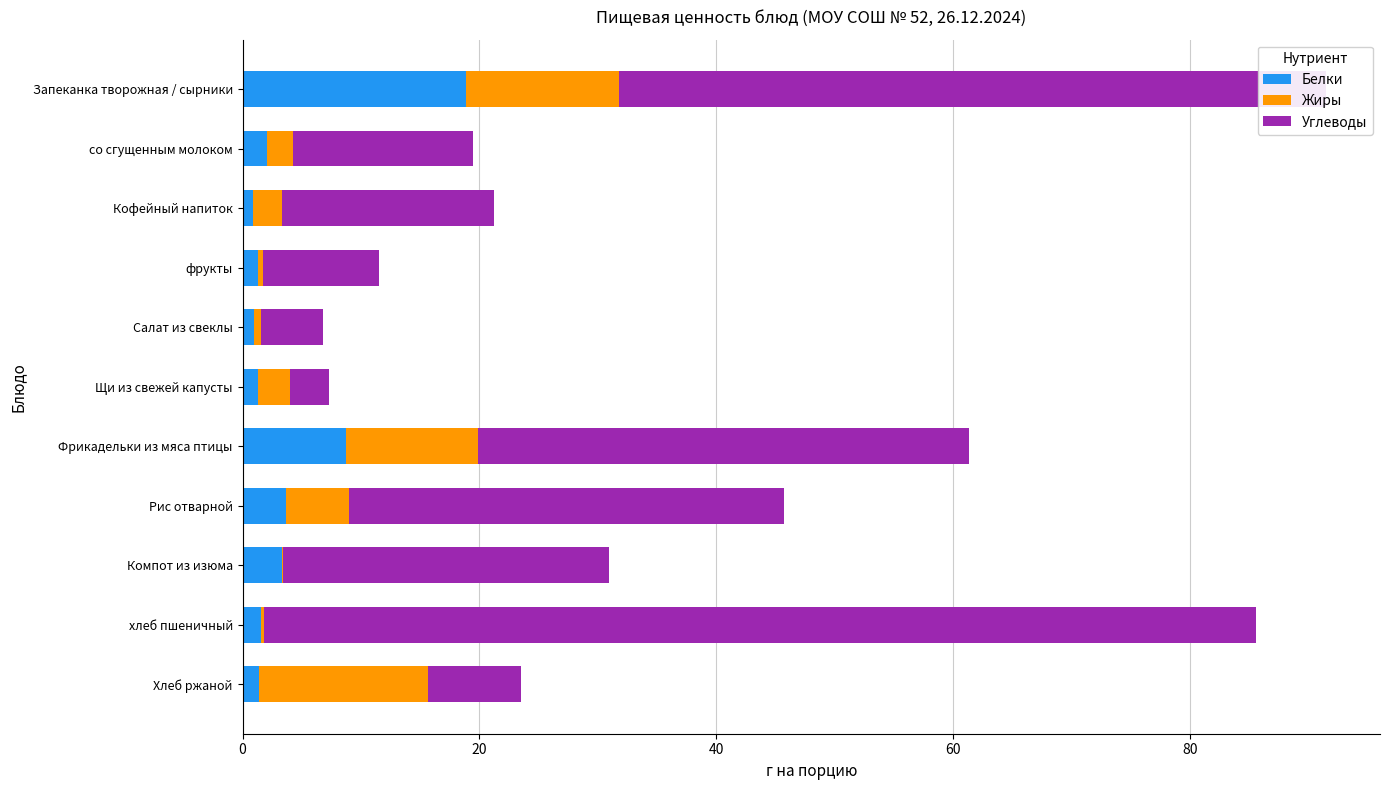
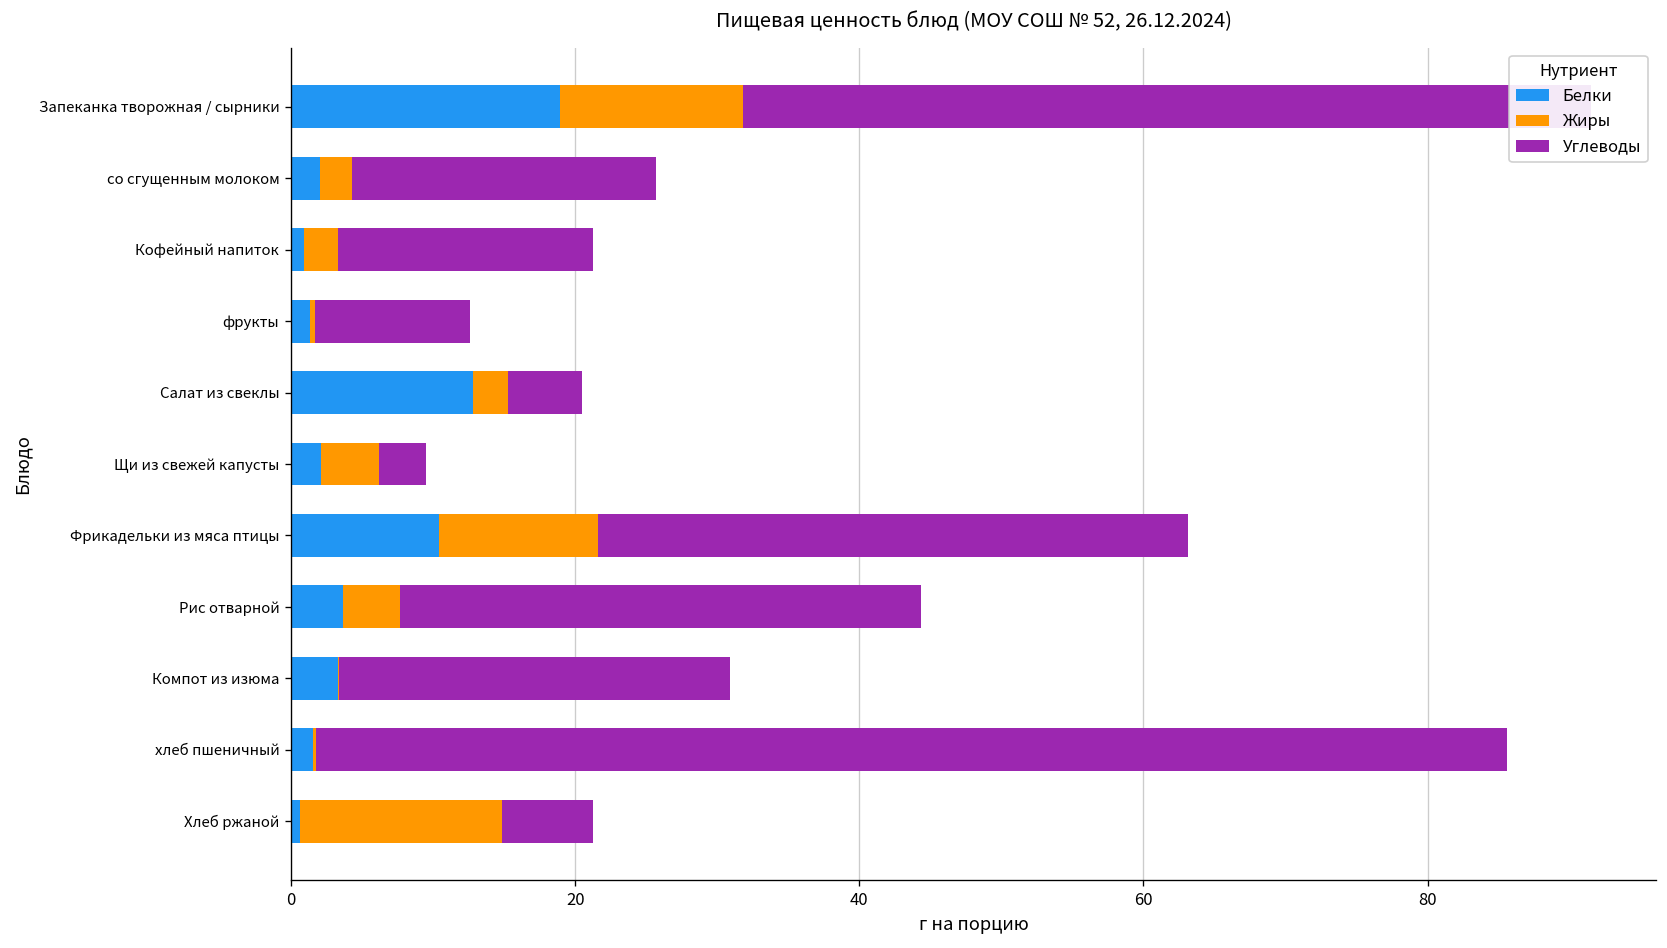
  {
    "Белки": {
      "Запеканка творожная / сырники": 18.9,
      "со сгущенным молоком": 2.0,
      "Кофейный напиток": 0.9,
      "фрукты": 1.3,
-     "Салат из свеклы": 1.0,
-     "Щи из свежей капусты": 1.3,
-     "Фрикадельки из мяса птицы": 8.7,
+     "Салат из свеклы": 12.8,
+     "Щи из свежей капусты": 2.1,
+     "Фрикадельки из мяса птицы": 10.4,
      "Рис отварной": 3.7,
      "Компот из изюма": 3.3,
      "хлеб пшеничный": 1.6,
-     "Хлеб ржаной": 1.4
+     "Хлеб ржаной": 0.6
    },
    "Жиры": {
      "Запеканка творожная / сырники": 12.9,
      "со сгущенным молоком": 2.3,
      "Кофейный напиток": 2.4,
      "фрукты": 0.4,
-     "Салат из свеклы": 0.6,
-     "Щи из свежей капусты": 2.7,
+     "Салат из свеклы": 2.5,
+     "Щи из свежей капусты": 4.1,
      "Фрикадельки из мяса птицы": 11.2,
-     "Рис отварной": 5.4,
+     "Рис отварной": 4.0,
      "Хлеб ржаной": 14.3
    },
    "Углеводы": {
-     "со сгущенным молоком": 15.1,
+     "со сгущенным молоком": 21.4,
      "Кофейный напиток": 17.9,
-     "фрукты": 9.8,
+     "фрукты": 10.9,
      "Салат из свеклы": 5.2,
      "Щи из свежей капусты": 3.3,
      "Фрикадельки из мяса птицы": 41.5,
      "Рис отварной": 36.7,
      "Компот из изюма": 27.5,
      "хлеб пшеничный": 83.8,
-     "Хлеб ржаной": 7.8
+     "Хлеб ржаной": 6.4
    }
  }
